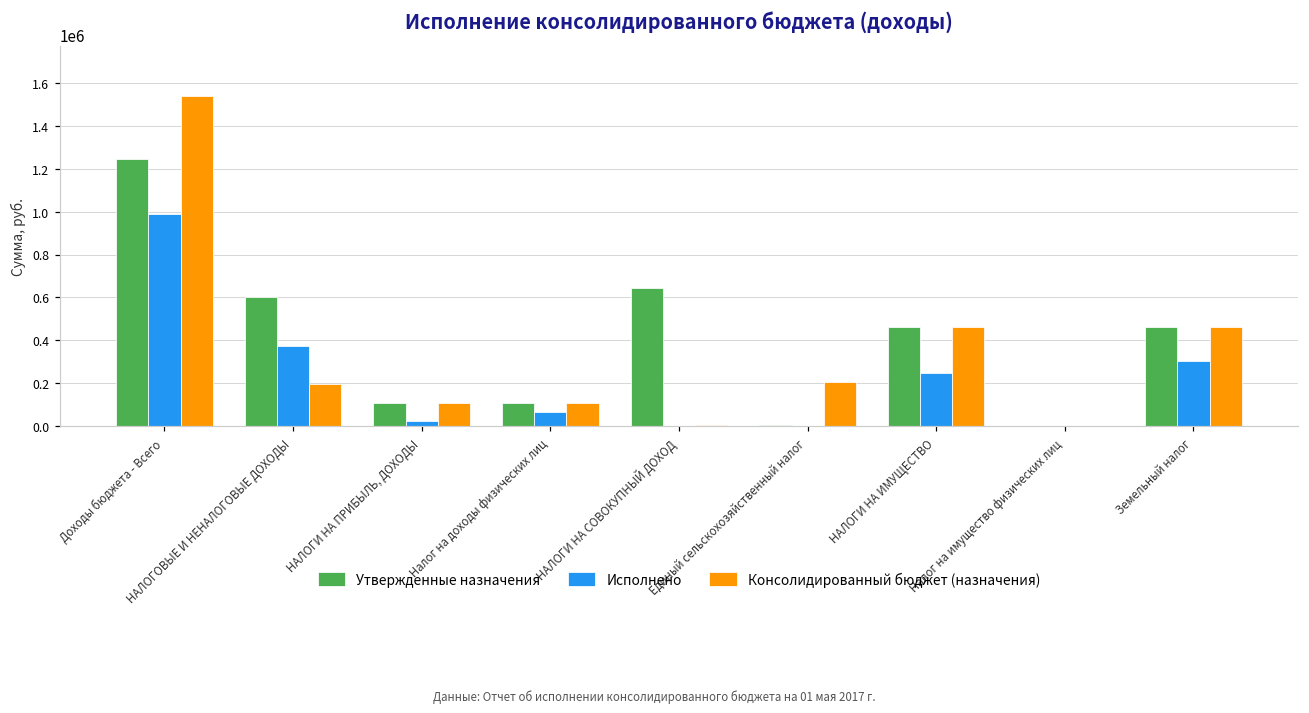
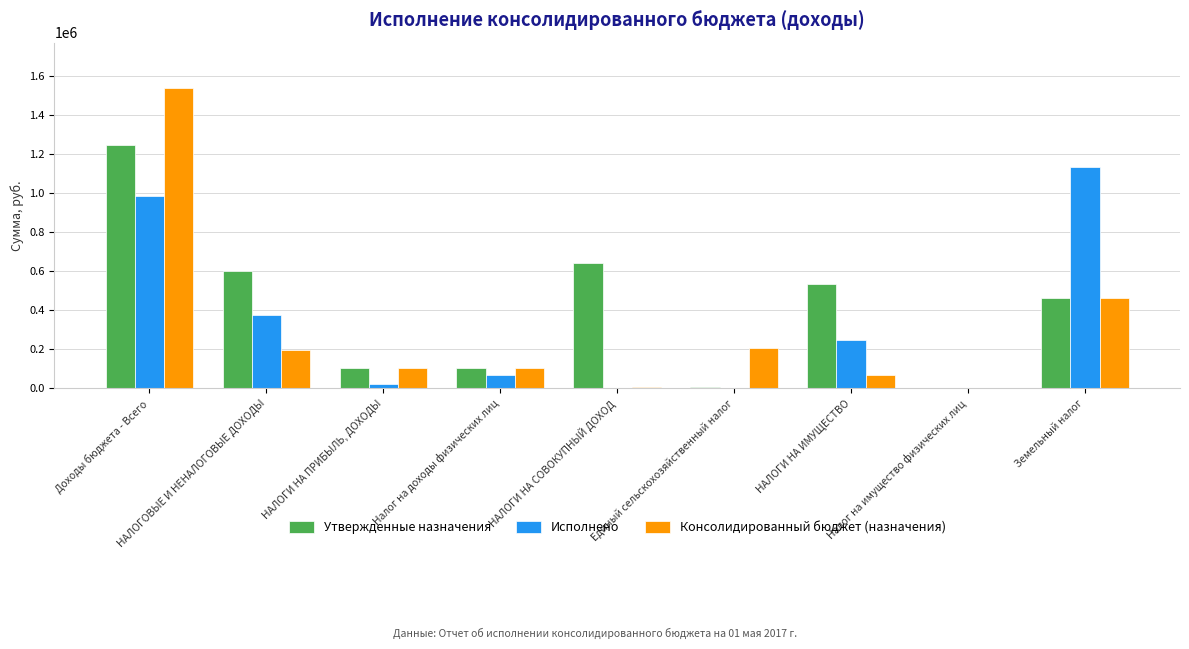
  {
    "Утвержденные назначения": {
      "Доходы бюджета - Всего": 1250000,
      "НАЛОГОВЫЕ И НЕНАЛОГОВЫЕ ДОХОДЫ": 600000,
      "НАЛОГИ НА ПРИБЫЛЬ, ДОХОДЫ": 110000,
      "Налог на доходы физических лиц": 110000,
      "НАЛОГИ НА СОВОКУПНЫЙ ДОХОД": 640000,
-     "НАЛОГИ НА ИМУЩЕСТВО": 460000,
+     "НАЛОГИ НА ИМУЩЕСТВО": 540000,
      "Налог на имущество физических лиц": 0,
      "Земельный налог": 460000
    },
    "Исполнено": {
      "Доходы бюджета - Всего": 990000,
      "НАЛОГОВЫЕ И НЕНАЛОГОВЫЕ ДОХОДЫ": 370000,
      "НАЛОГИ НА ПРИБЫЛЬ, ДОХОДЫ": 20000,
      "Налог на доходы физических лиц": 70000,
      "НАЛОГИ НА ИМУЩЕСТВО": 250000,
-     "Земельный налог": 310000
+     "Земельный налог": 1130000
    },
    "Консолидированный бюджет (назначения)": {
      "Доходы бюджета - Всего": 1540000,
      "НАЛОГОВЫЕ И НЕНАЛОГОВЫЕ ДОХОДЫ": 200000,
      "НАЛОГИ НА ПРИБЫЛЬ, ДОХОДЫ": 110000,
      "Налог на доходы физических лиц": 110000,
      "Единый сельскохозяйственный налог": 210000,
-     "НАЛОГИ НА ИМУЩЕСТВО": 460000,
+     "НАЛОГИ НА ИМУЩЕСТВО": 70000,
      "Налог на имущество физических лиц": 0,
      "Земельный налог": 460000
    }
  }
